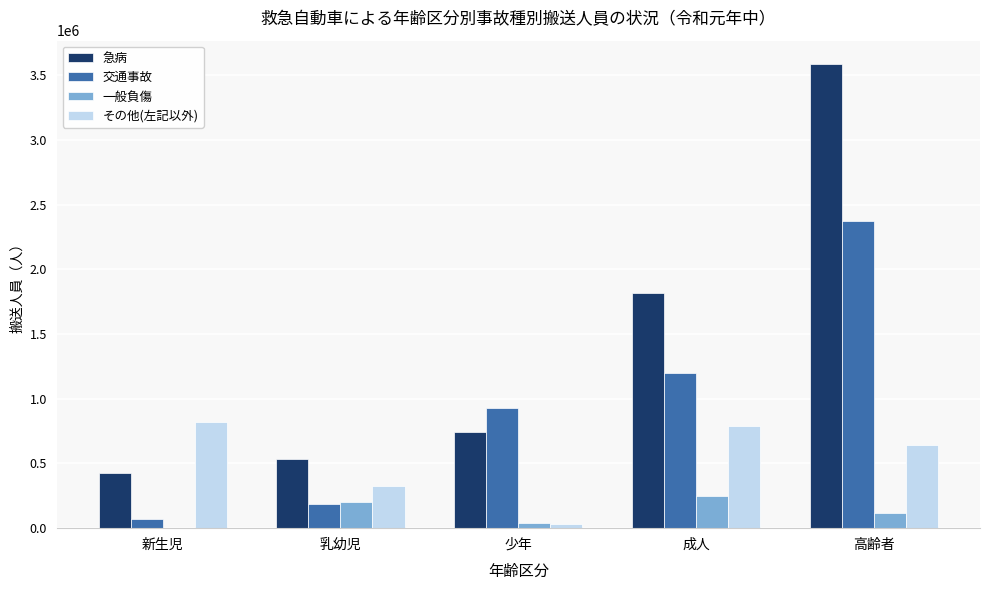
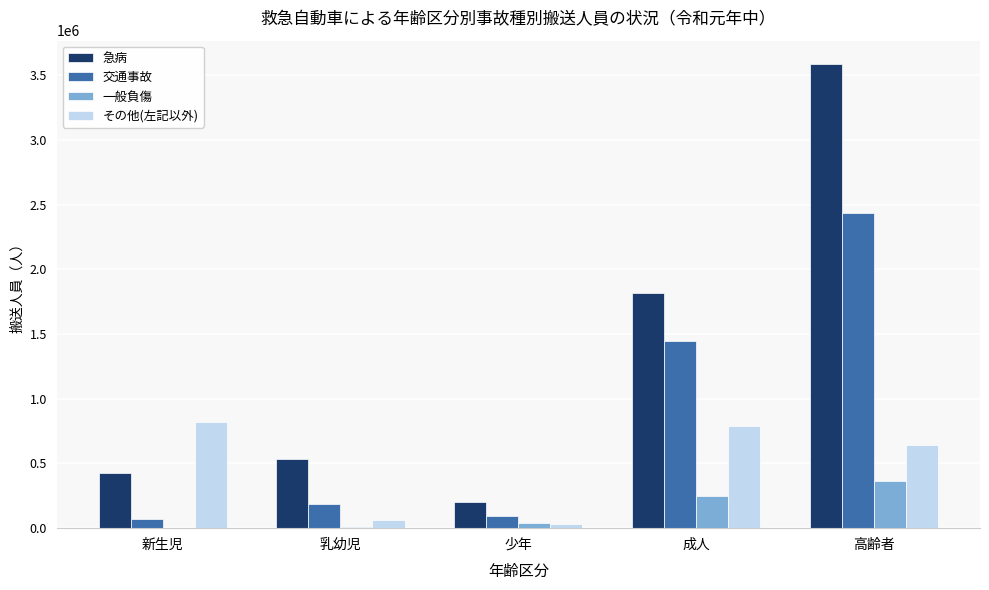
  {
    "急病": {
      "新生児": 430000,
      "乳幼児": 530000,
-     "少年": 740000,
+     "少年": 200000,
      "成人": 1820000,
      "高齢者": 3590000
    },
    "交通事故": {
      "新生児": 70000,
      "乳幼児": 190000,
-     "少年": 930000,
-     "成人": 1200000,
-     "高齢者": 2380000
+     "少年": 100000,
+     "成人": 1450000,
+     "高齢者": 2440000
    },
    "一般負傷": {
-     "乳幼児": 200000,
+     "乳幼児": 10000,
      "少年": 40000,
      "成人": 250000,
-     "高齢者": 110000
+     "高齢者": 370000
    },
    "その他(左記以外)": {
      "新生児": 820000,
-     "乳幼児": 330000,
+     "乳幼児": 60000,
      "少年": 30000,
      "成人": 790000,
      "高齢者": 640000
    }
  }
